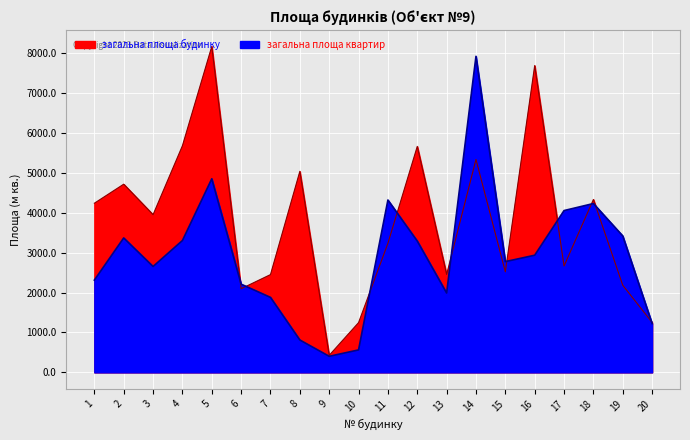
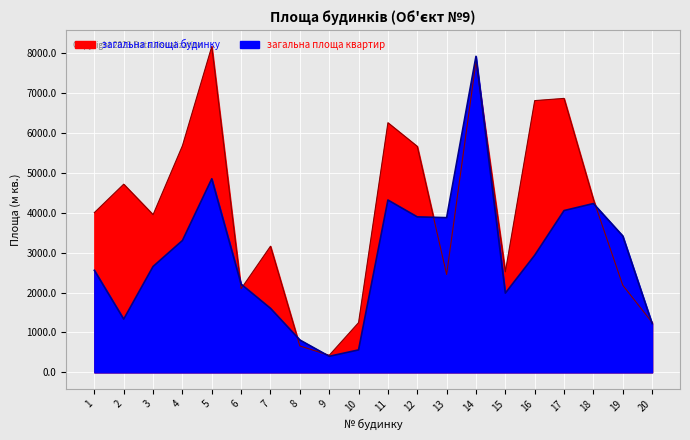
  {
    "загальна площа будинку": {
-     "1": 4200,
+     "1": 4000,
      "2": 4700,
      "3": 4000,
      "4": 5700,
      "6": 2100,
-     "7": 2500,
-     "8": 5000,
+     "7": 3200,
+     "8": 700,
      "10": 1200,
-     "11": 3200,
+     "11": 6300,
      "12": 5700,
      "13": 2500,
-     "14": 5300,
+     "14": 7800,
      "15": 2500,
-     "16": 7700,
-     "17": 2700,
+     "16": 6800,
+     "17": 6900,
      "18": 4300,
      "19": 2200
    },
    "загальна площа квартир": {
-     "1": 2300,
-     "2": 3400,
+     "1": 2600,
+     "2": 1300,
      "3": 2700,
      "4": 3300,
      "5": 4900,
      "6": 2200,
-     "7": 1900,
+     "7": 1600,
      "8": 800,
      "10": 600,
      "11": 4300,
-     "12": 3300,
-     "13": 2000,
+     "12": 3900,
+     "13": 3900,
      "14": 7900,
-     "15": 2800,
+     "15": 2000,
      "16": 2900,
      "17": 4100,
      "18": 4200,
      "19": 3400
    }
  }
